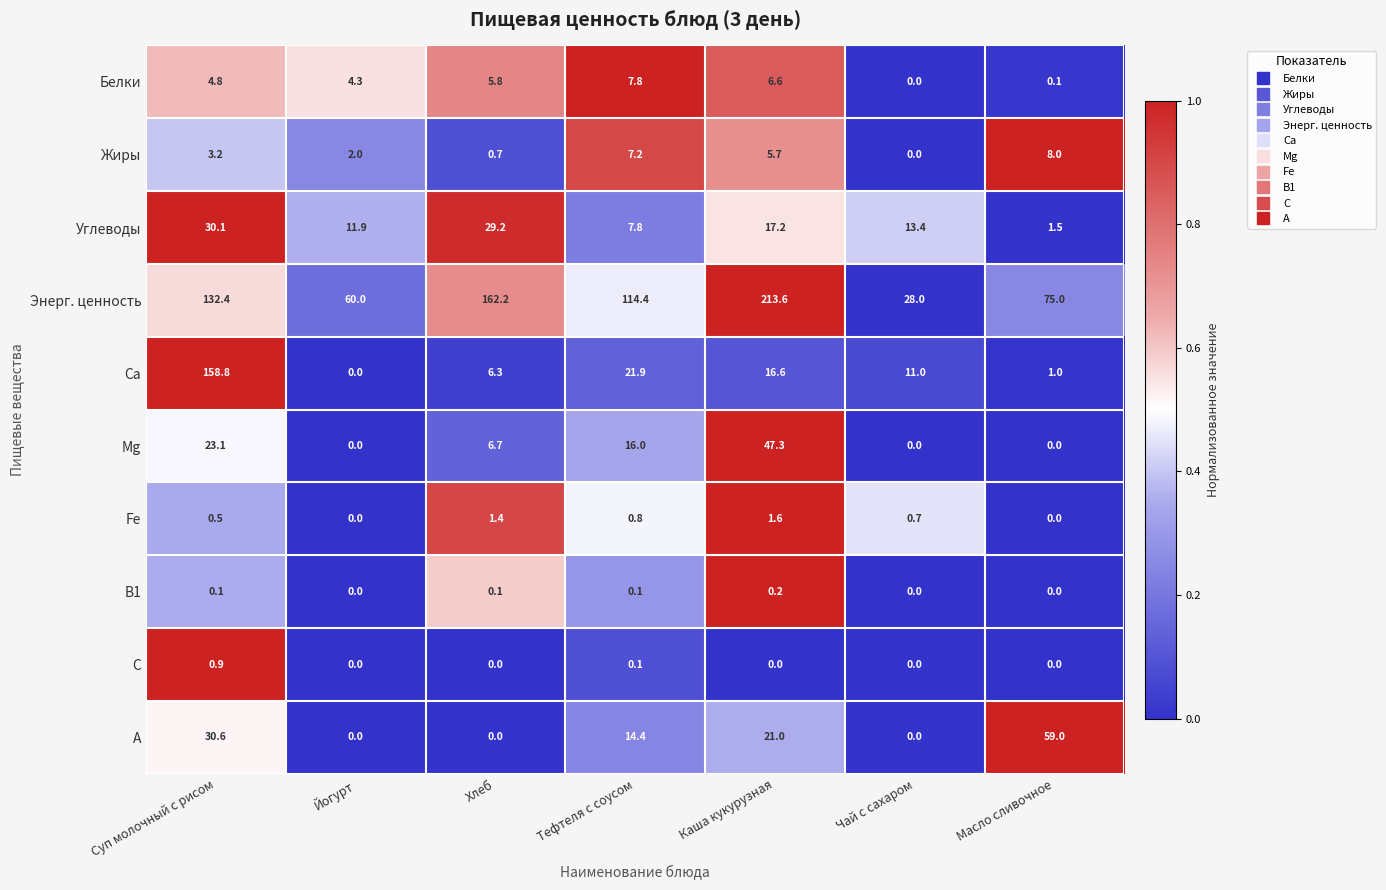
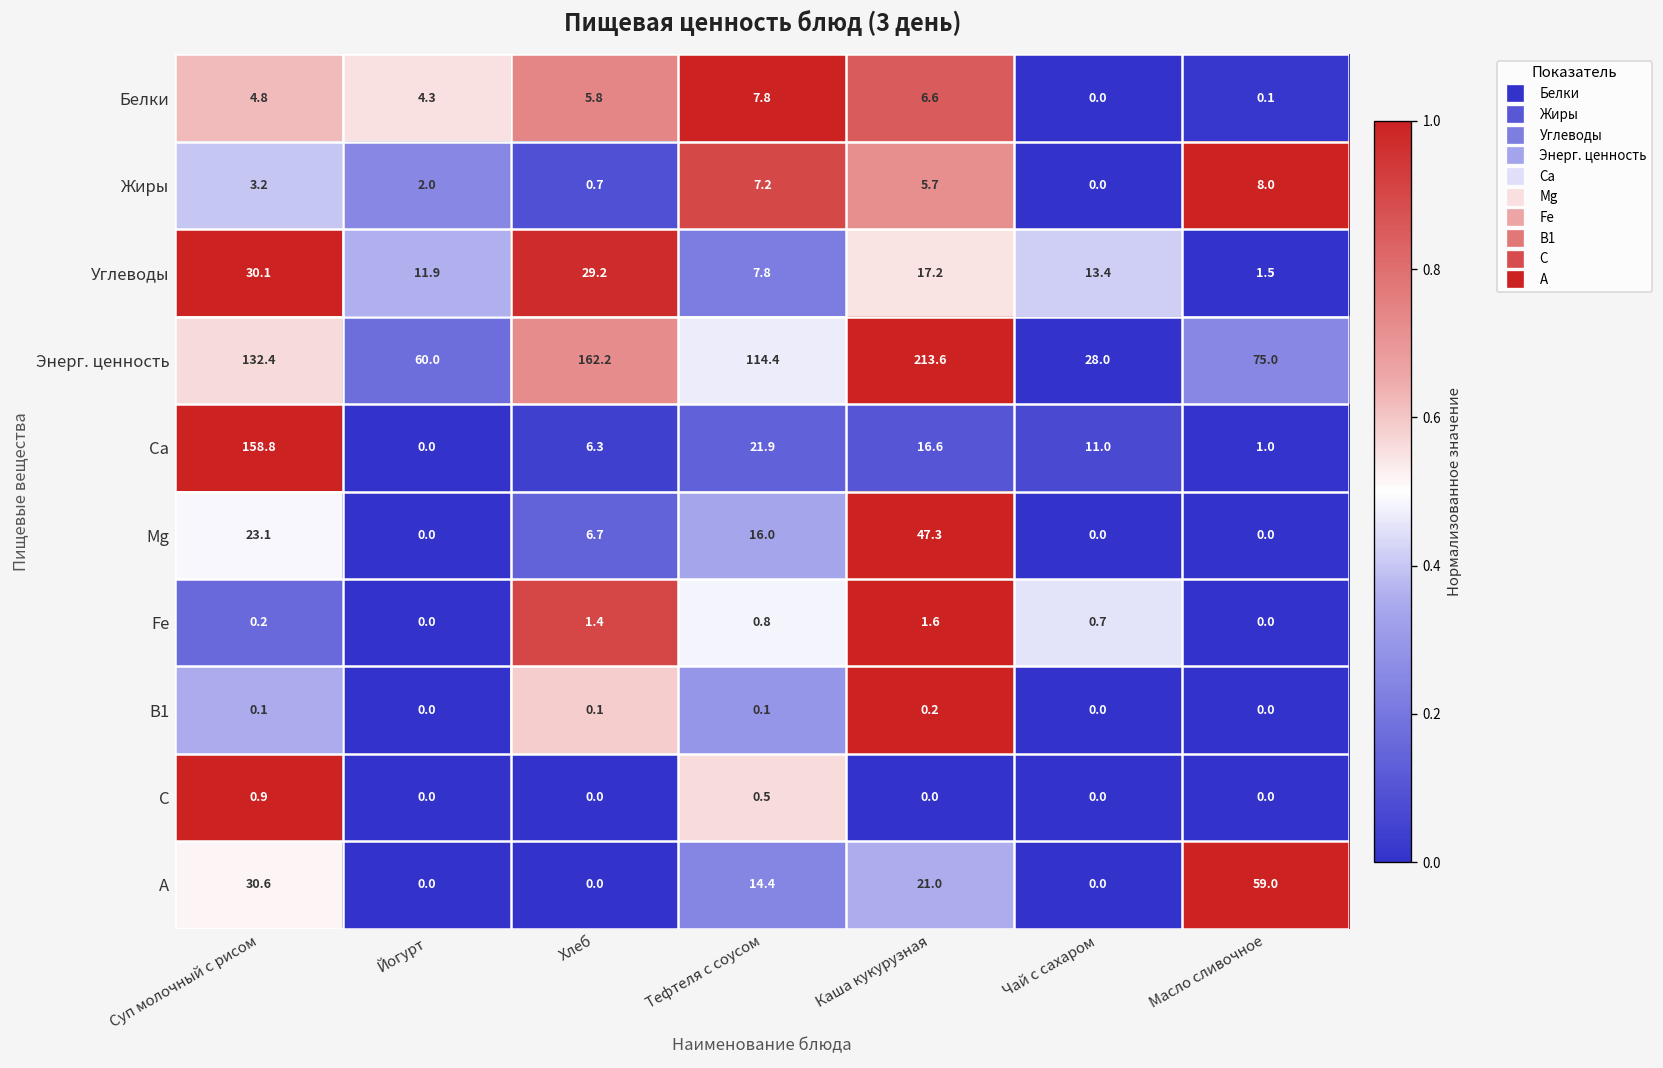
  {
    "Белки": {
      "Суп молочный с рисом": 4.8,
      "Йогурт": 4.3,
      "Хлеб": 5.8,
      "Тефтеля с соусом": 7.8,
      "Каша кукурузная": 6.6,
      "Чай с сахаром": 0.0,
      "Масло сливочное": 0.1
    },
    "Жиры": {
      "Суп молочный с рисом": 3.2,
      "Йогурт": 2.0,
      "Хлеб": 0.7,
      "Тефтеля с соусом": 7.2,
      "Каша кукурузная": 5.7,
      "Чай с сахаром": 0.0,
      "Масло сливочное": 8.0
    },
    "Углеводы": {
      "Суп молочный с рисом": 30.1,
      "Йогурт": 11.9,
      "Хлеб": 29.2,
      "Тефтеля с соусом": 7.8,
      "Каша кукурузная": 17.2,
      "Чай с сахаром": 13.4,
      "Масло сливочное": 1.5
    },
    "Энерг. ценность": {
      "Суп молочный с рисом": 132.4,
      "Йогурт": 60.0,
      "Хлеб": 162.2,
      "Тефтеля с соусом": 114.4,
      "Каша кукурузная": 213.6,
      "Чай с сахаром": 28.0,
      "Масло сливочное": 75.0
    },
    "Са": {
      "Суп молочный с рисом": 158.8,
      "Йогурт": 0.0,
      "Хлеб": 6.3,
      "Тефтеля с соусом": 21.9,
      "Каша кукурузная": 16.6,
      "Чай с сахаром": 11.0,
      "Масло сливочное": 1.0
    },
    "Mg": {
      "Суп молочный с рисом": 23.1,
      "Йогурт": 0.0,
      "Хлеб": 6.7,
      "Тефтеля с соусом": 16.0,
      "Каша кукурузная": 47.3,
      "Чай с сахаром": 0.0,
      "Масло сливочное": 0.0
    },
    "Fe": {
-     "Суп молочный с рисом": 0.5,
+     "Суп молочный с рисом": 0.2,
      "Йогурт": 0.0,
      "Хлеб": 1.4,
      "Тефтеля с соусом": 0.8,
      "Каша кукурузная": 1.6,
      "Чай с сахаром": 0.7,
      "Масло сливочное": 0.0
    },
    "В1": {
      "Суп молочный с рисом": 0.1,
      "Йогурт": 0.0,
      "Хлеб": 0.1,
      "Тефтеля с соусом": 0.1,
      "Каша кукурузная": 0.2,
      "Чай с сахаром": 0.0,
      "Масло сливочное": 0.0
    },
    "С": {
      "Суп молочный с рисом": 0.9,
      "Йогурт": 0.0,
      "Хлеб": 0.0,
-     "Тефтеля с соусом": 0.1,
+     "Тефтеля с соусом": 0.5,
      "Каша кукурузная": 0.0,
      "Чай с сахаром": 0.0,
      "Масло сливочное": 0.0
    },
    "А": {
      "Суп молочный с рисом": 30.6,
      "Йогурт": 0.0,
      "Хлеб": 0.0,
      "Тефтеля с соусом": 14.4,
      "Каша кукурузная": 21.0,
      "Чай с сахаром": 0.0,
      "Масло сливочное": 59.0
    }
  }
